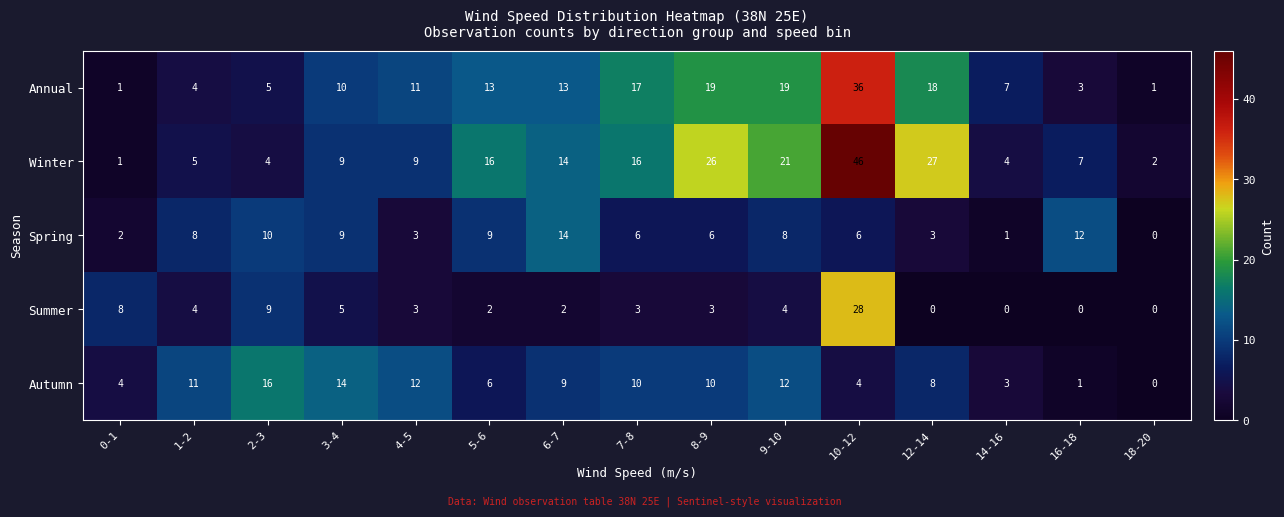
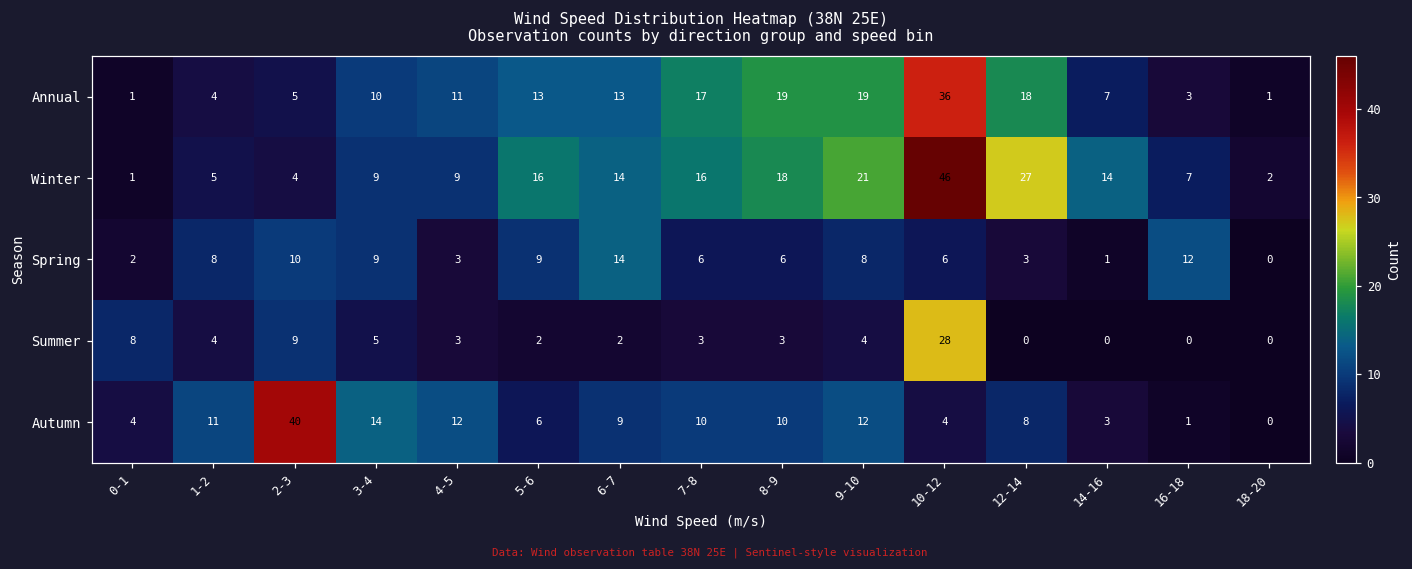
  {
    "Annual": {
      "0-1": 1,
      "1-2": 4,
      "2-3": 5,
      "3-4": 10,
      "4-5": 11,
      "5-6": 13,
      "6-7": 13,
      "7-8": 17,
      "8-9": 19,
      "9-10": 19,
      "10-12": 36,
      "12-14": 18,
      "14-16": 7,
      "16-18": 3,
      "18-20": 1
    },
    "Winter": {
      "0-1": 1,
      "1-2": 5,
      "2-3": 4,
      "3-4": 9,
      "4-5": 9,
      "5-6": 16,
      "6-7": 14,
      "7-8": 16,
-     "8-9": 26,
+     "8-9": 18,
      "9-10": 21,
      "10-12": 46,
      "12-14": 27,
-     "14-16": 4,
+     "14-16": 14,
      "16-18": 7,
      "18-20": 2
    },
    "Spring": {
      "0-1": 2,
      "1-2": 8,
      "2-3": 10,
      "3-4": 9,
      "4-5": 3,
      "5-6": 9,
      "6-7": 14,
      "7-8": 6,
      "8-9": 6,
      "9-10": 8,
      "10-12": 6,
      "12-14": 3,
      "14-16": 1,
      "16-18": 12,
      "18-20": 0
    },
    "Summer": {
      "0-1": 8,
      "1-2": 4,
      "2-3": 9,
      "3-4": 5,
      "4-5": 3,
      "5-6": 2,
      "6-7": 2,
      "7-8": 3,
      "8-9": 3,
      "9-10": 4,
      "10-12": 28,
      "12-14": 0,
      "14-16": 0,
      "16-18": 0,
      "18-20": 0
    },
    "Autumn": {
      "0-1": 4,
      "1-2": 11,
-     "2-3": 16,
+     "2-3": 40,
      "3-4": 14,
      "4-5": 12,
      "5-6": 6,
      "6-7": 9,
      "7-8": 10,
      "8-9": 10,
      "9-10": 12,
      "10-12": 4,
      "12-14": 8,
      "14-16": 3,
      "16-18": 1,
      "18-20": 0
    }
  }
